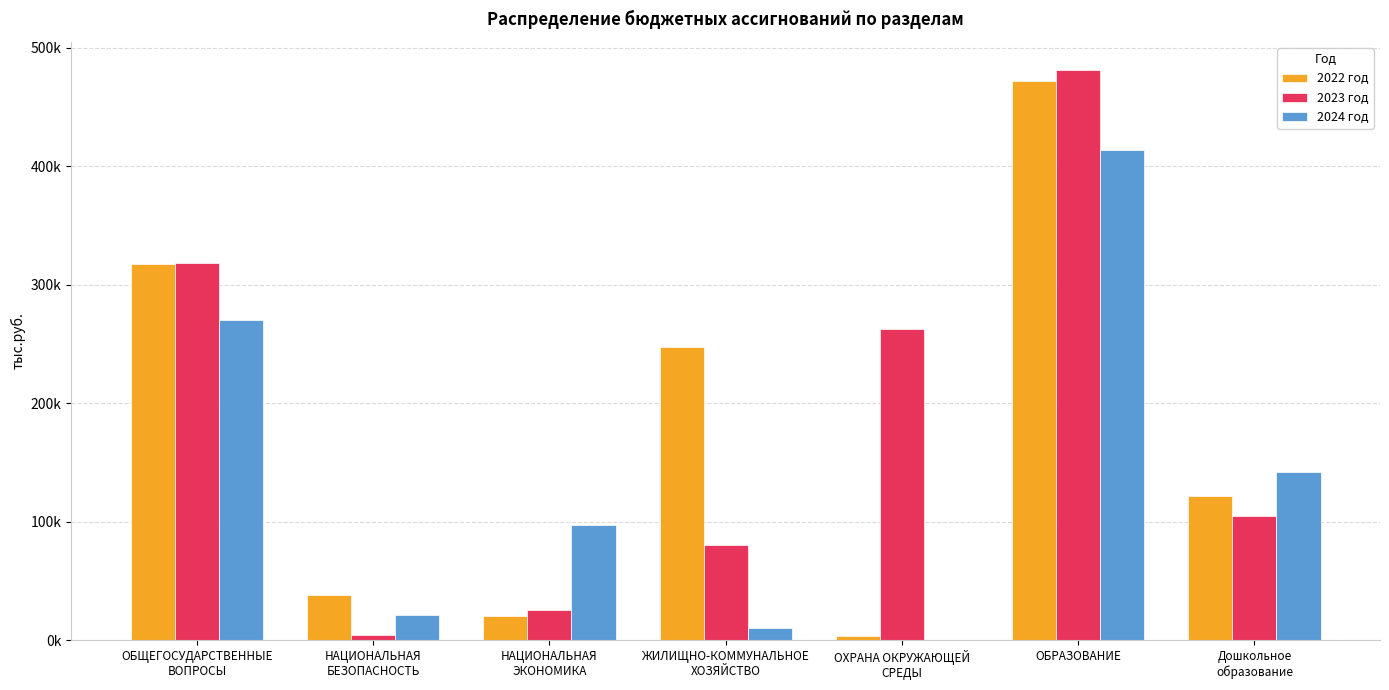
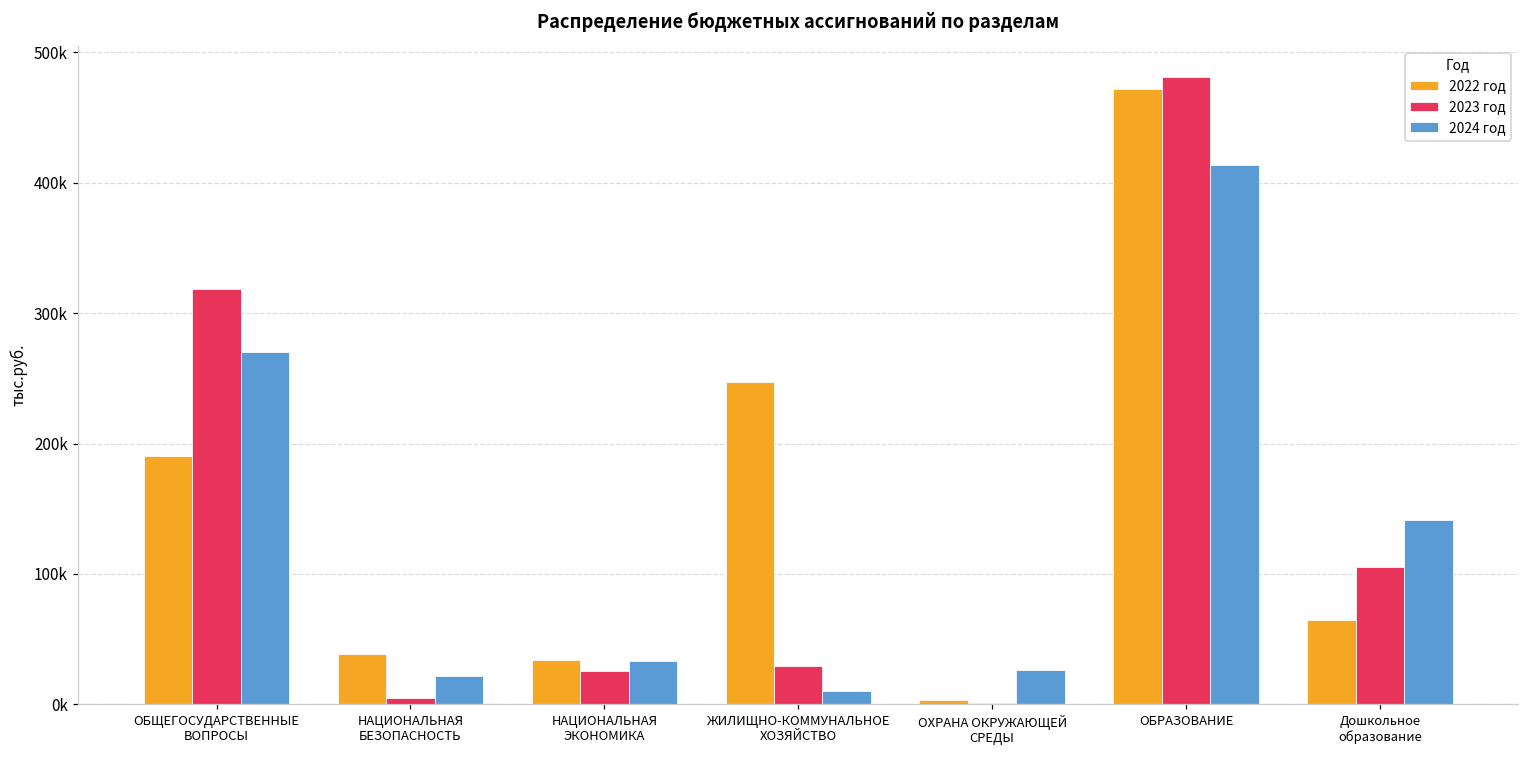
  {
    "2022 год": {
-     "ОБЩЕГОСУДАРСТВЕННЫЕ ВОПРОСЫ": 317000,
+     "ОБЩЕГОСУДАРСТВЕННЫЕ ВОПРОСЫ": 190000,
      "НАЦИОНАЛЬНАЯ БЕЗОПАСНОСТЬ": 38000,
-     "НАЦИОНАЛЬНАЯ ЭКОНОМИКА": 21000,
+     "НАЦИОНАЛЬНАЯ ЭКОНОМИКА": 34000,
      "ЖИЛИЩНО-КОММУНАЛЬНОЕ ХОЗЯЙСТВО": 247000,
      "ОХРАНА ОКРУЖАЮЩЕЙ СРЕДЫ": 3000,
      "ОБРАЗОВАНИЕ": 472000,
-     "Дошкольное образование": 122000
+     "Дошкольное образование": 65000
    },
    "2023 год": {
      "ОБЩЕГОСУДАРСТВЕННЫЕ ВОПРОСЫ": 319000,
      "НАЦИОНАЛЬНАЯ БЕЗОПАСНОСТЬ": 5000,
      "НАЦИОНАЛЬНАЯ ЭКОНОМИКА": 25000,
-     "ЖИЛИЩНО-КОММУНАЛЬНОЕ ХОЗЯЙСТВО": 80000,
-     "ОХРАНА ОКРУЖАЮЩЕЙ СРЕДЫ": 263000,
+     "ЖИЛИЩНО-КОММУНАЛЬНОЕ ХОЗЯЙСТВО": 29000,
+     "ОХРАНА ОКРУЖАЮЩЕЙ СРЕДЫ": 1000,
      "ОБРАЗОВАНИЕ": 481000,
      "Дошкольное образование": 105000
    },
    "2024 год": {
      "ОБЩЕГОСУДАРСТВЕННЫЕ ВОПРОСЫ": 270000,
      "НАЦИОНАЛЬНАЯ БЕЗОПАСНОСТЬ": 21000,
-     "НАЦИОНАЛЬНАЯ ЭКОНОМИКА": 98000,
+     "НАЦИОНАЛЬНАЯ ЭКОНОМИКА": 33000,
      "ЖИЛИЩНО-КОММУНАЛЬНОЕ ХОЗЯЙСТВО": 10000,
-     "ОХРАНА ОКРУЖАЮЩЕЙ СРЕДЫ": 1000,
+     "ОХРАНА ОКРУЖАЮЩЕЙ СРЕДЫ": 26000,
      "ОБРАЗОВАНИЕ": 414000,
      "Дошкольное образование": 142000
    }
  }
